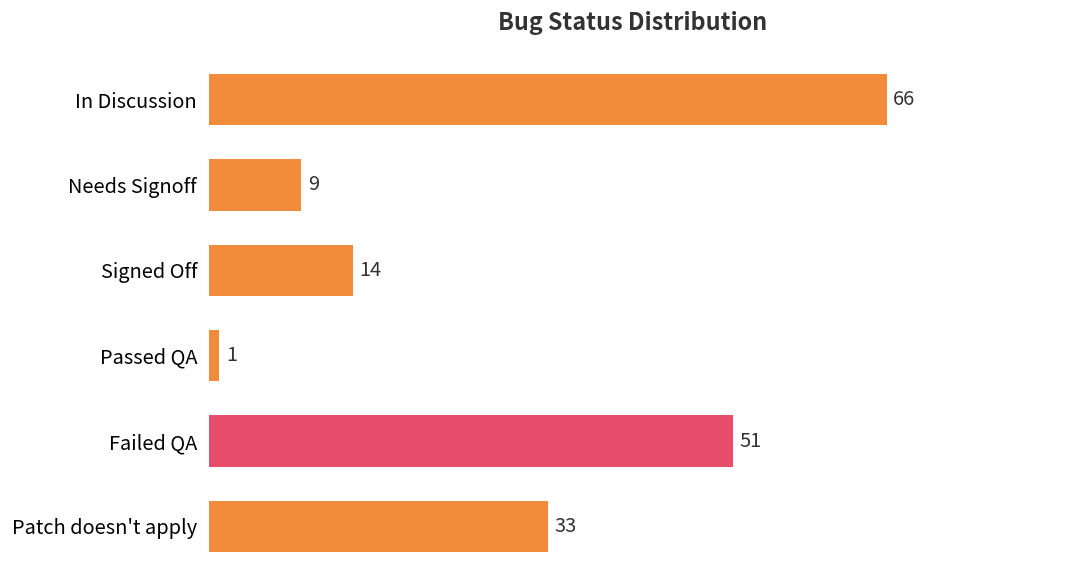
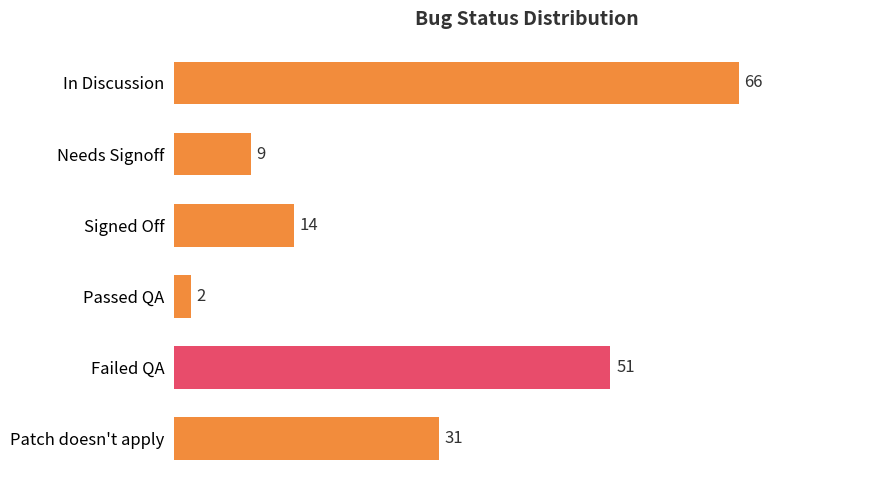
  {
    "In Discussion": 66,
    "Needs Signoff": 9,
    "Signed Off": 14,
-   "Passed QA": 1,
+   "Passed QA": 2,
    "Failed QA": 51,
-   "Patch doesn't apply": 33
+   "Patch doesn't apply": 31
  }
